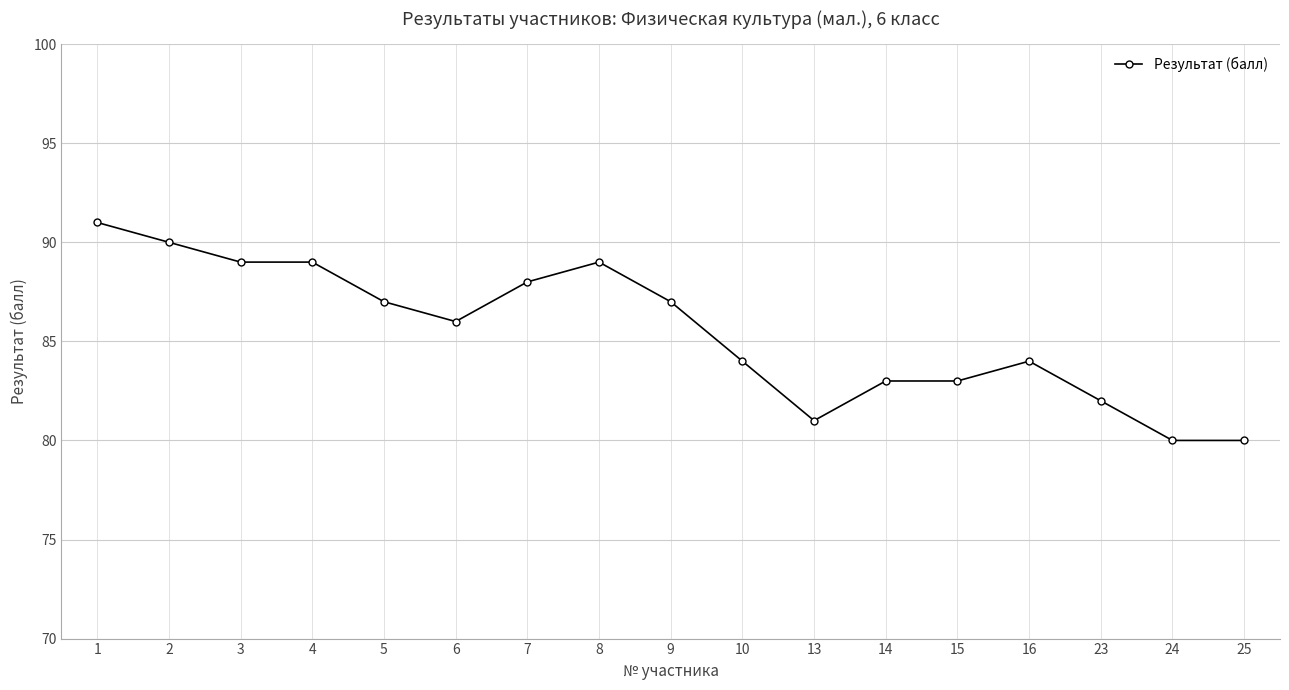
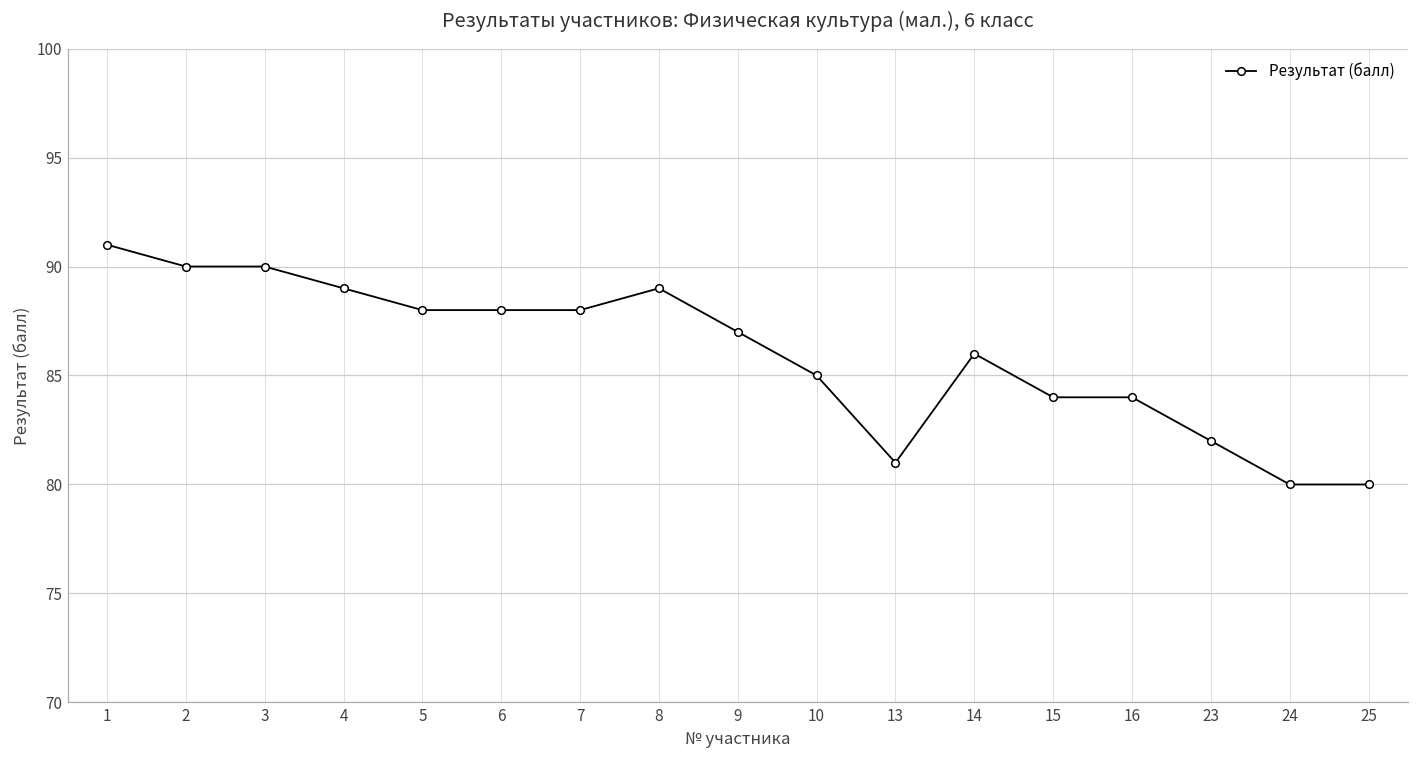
  {
    "1": 91,
    "2": 90,
-   "3": 89,
+   "3": 90,
    "4": 89,
-   "5": 87,
-   "6": 86,
+   "5": 88,
+   "6": 88,
    "7": 88,
    "8": 89,
    "9": 87,
-   "10": 84,
+   "10": 85,
    "13": 81,
-   "14": 83,
-   "15": 83,
+   "14": 86,
+   "15": 84,
    "16": 84,
    "23": 82,
    "24": 80,
    "25": 80
  }
